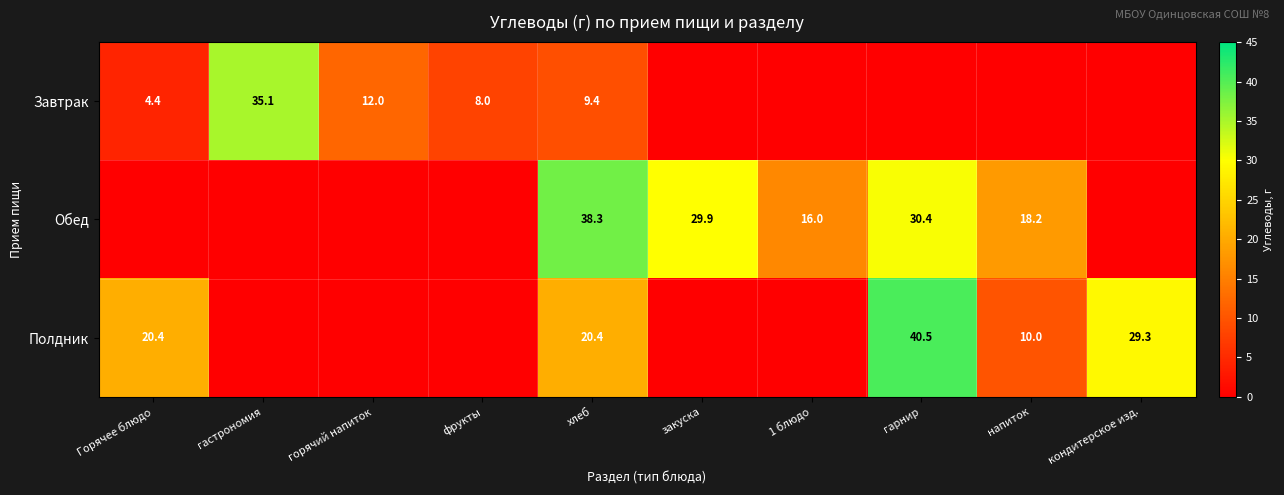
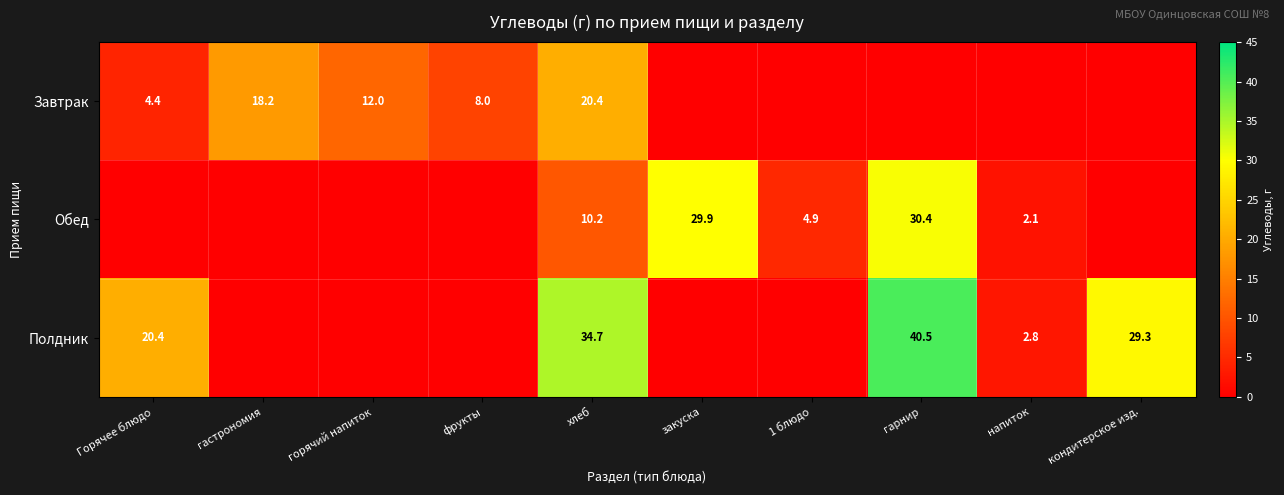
  {
    "Завтрак": {
      "Горячее блюдо": 4.4,
-     "гастрономия": 35.1,
+     "гастрономия": 18.2,
      "горячий напиток": 12.0,
      "фрукты": 8.0,
-     "хлеб": 9.4
+     "хлеб": 20.4
    },
    "Обед": {
-     "хлеб": 38.3,
+     "хлеб": 10.2,
      "закуска": 29.9,
-     "1 блюдо": 16.0,
+     "1 блюдо": 4.9,
      "гарнир": 30.4,
-     "напиток": 18.2
+     "напиток": 2.1
    },
    "Полдник": {
      "Горячее блюдо": 20.4,
-     "хлеб": 20.4,
+     "хлеб": 34.7,
      "гарнир": 40.5,
-     "напиток": 10.0,
+     "напиток": 2.8,
      "кондитерское изд.": 29.3
    }
  }
